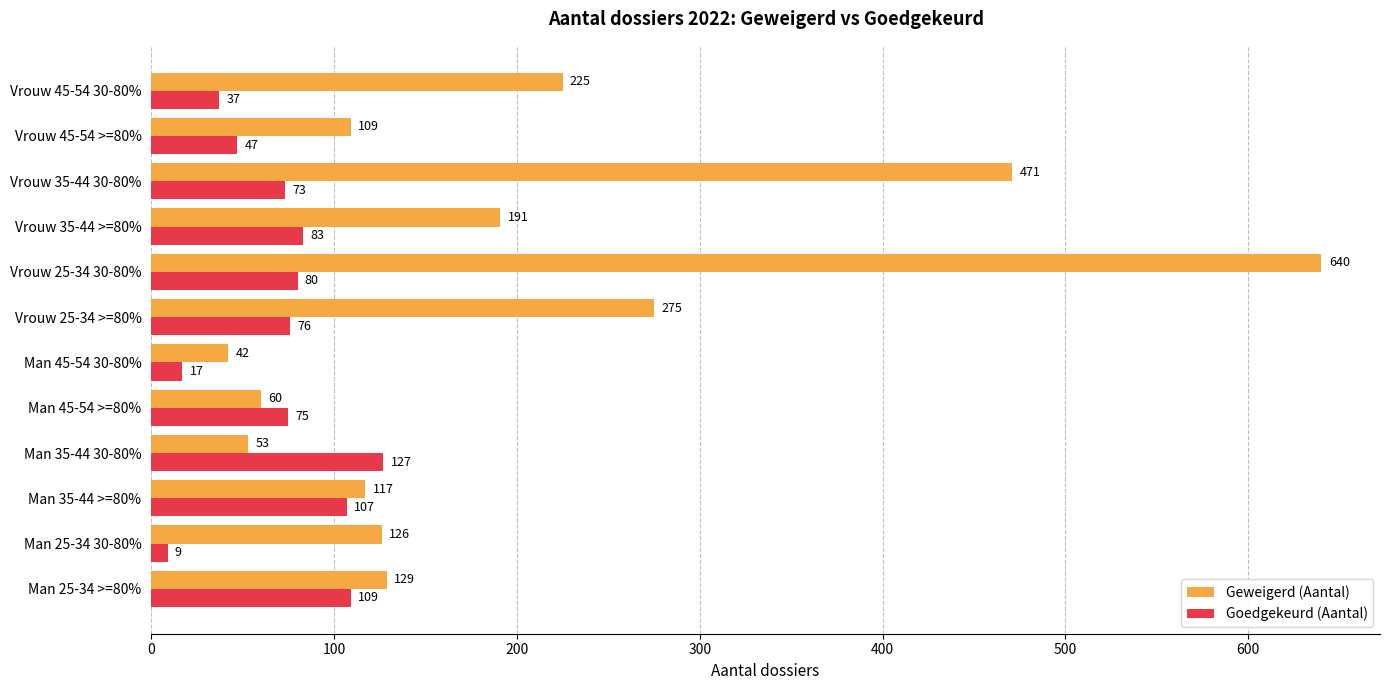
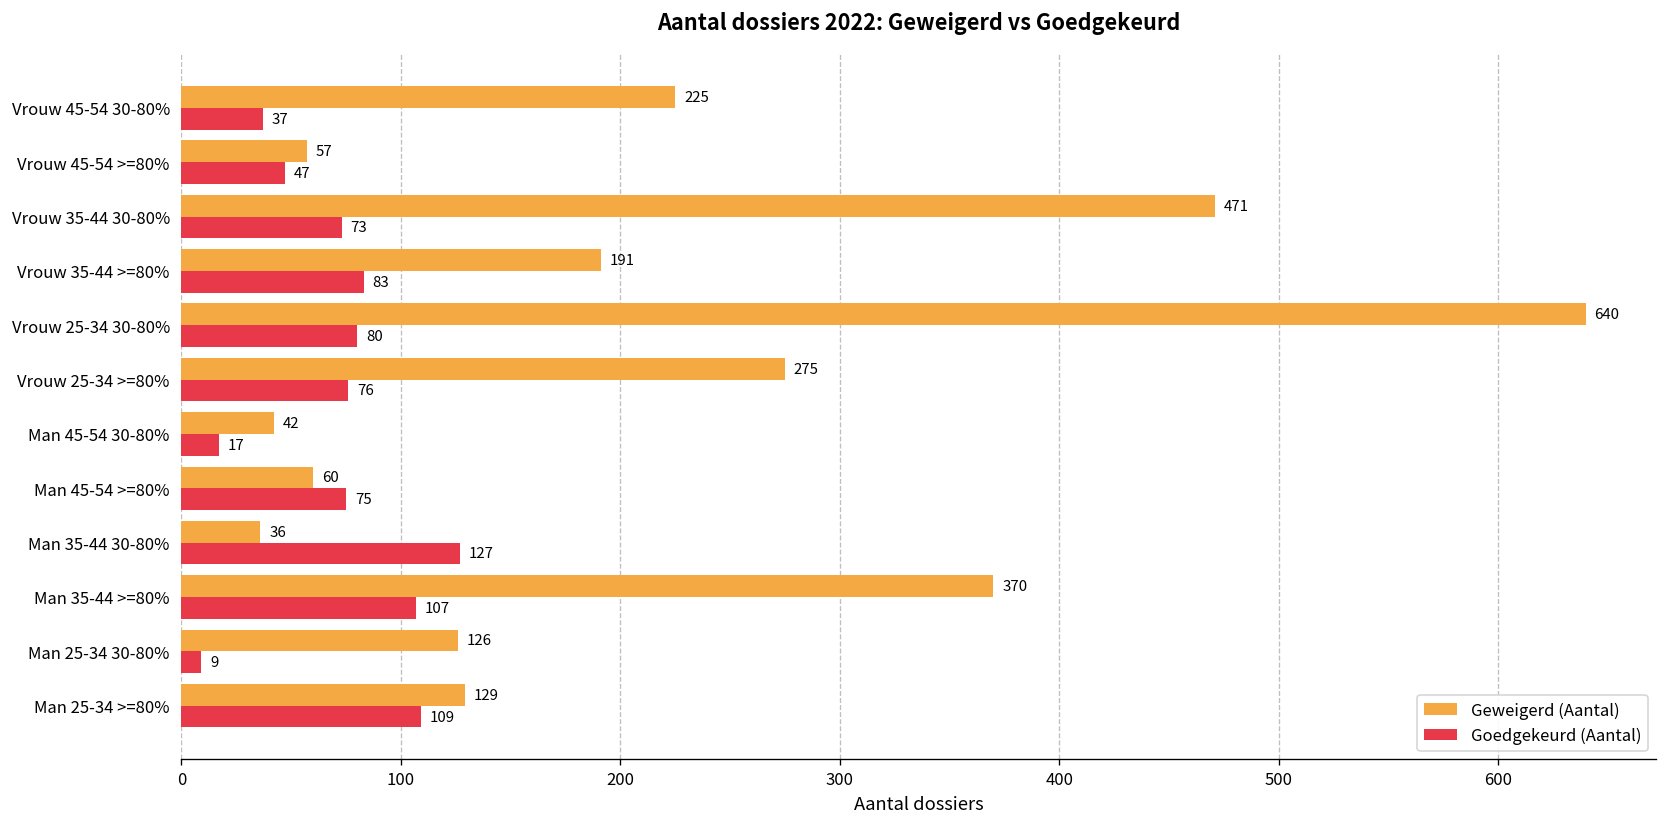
  {
    "Geweigerd (Aantal)": {
      "Vrouw 45-54 30-80%": 225,
-     "Vrouw 45-54 >=80%": 109,
+     "Vrouw 45-54 >=80%": 57,
      "Vrouw 35-44 30-80%": 471,
      "Vrouw 35-44 >=80%": 191,
      "Vrouw 25-34 30-80%": 640,
      "Vrouw 25-34 >=80%": 275,
      "Man 45-54 30-80%": 42,
      "Man 45-54 >=80%": 60,
-     "Man 35-44 30-80%": 53,
-     "Man 35-44 >=80%": 117,
+     "Man 35-44 30-80%": 36,
+     "Man 35-44 >=80%": 370,
      "Man 25-34 30-80%": 126,
      "Man 25-34 >=80%": 129
    },
    "Goedgekeurd (Aantal)": {
      "Vrouw 45-54 30-80%": 37,
      "Vrouw 45-54 >=80%": 47,
      "Vrouw 35-44 30-80%": 73,
      "Vrouw 35-44 >=80%": 83,
      "Vrouw 25-34 30-80%": 80,
      "Vrouw 25-34 >=80%": 76,
      "Man 45-54 30-80%": 17,
      "Man 45-54 >=80%": 75,
      "Man 35-44 30-80%": 127,
      "Man 35-44 >=80%": 107,
      "Man 25-34 30-80%": 9,
      "Man 25-34 >=80%": 109
    }
  }
